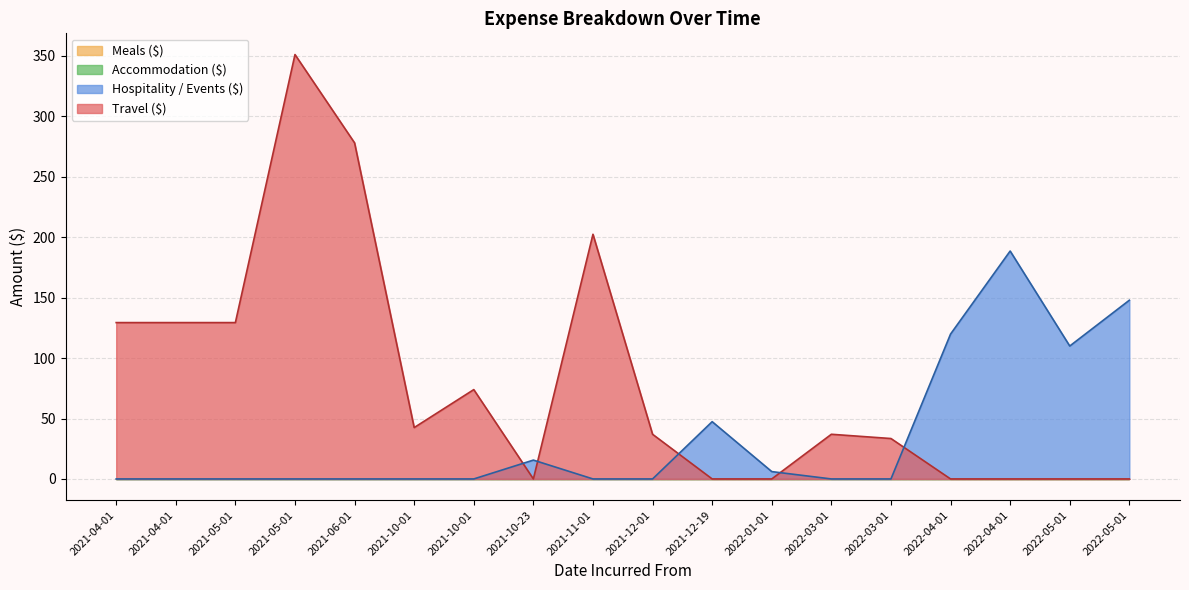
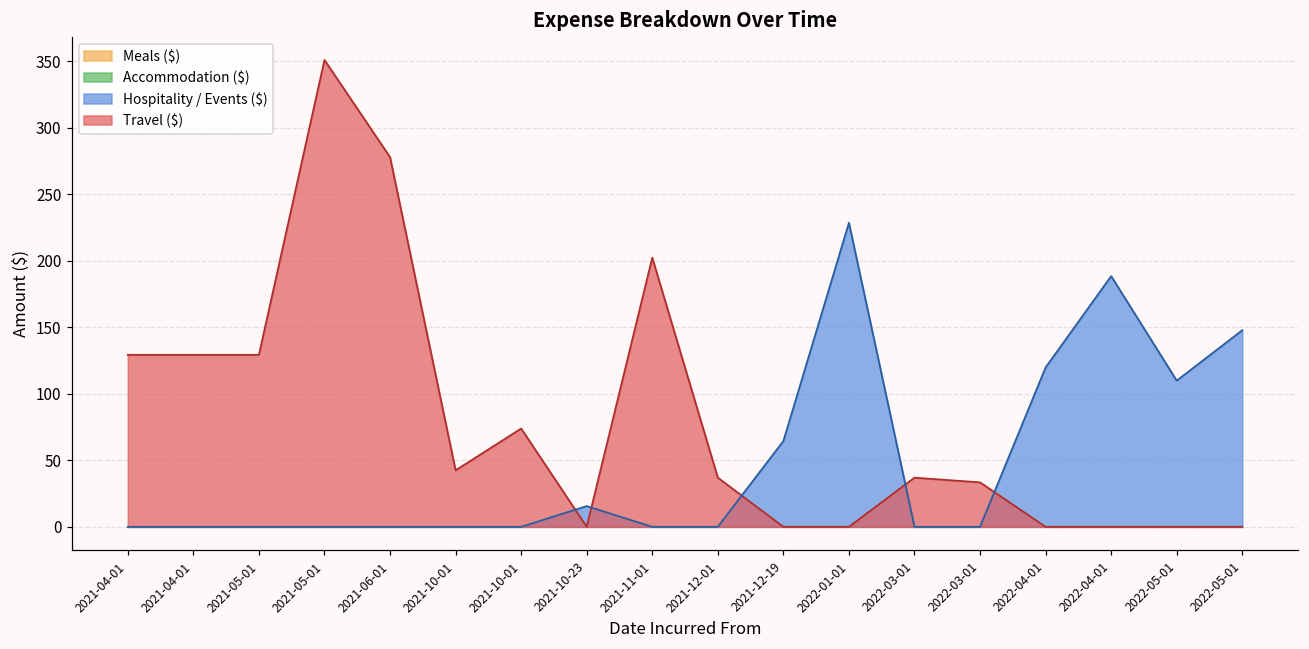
  {
    "Hospitality / Events ($)": {
      "2021-10-23": 16,
-     "2021-12-19": 47,
-     "2022-01-01": 6
+     "2021-12-19": 65,
+     "2022-01-01": 229
    },
    "Travel ($)": {
      "2021-06-01": 278,
      "2021-11-01": 202,
      "2021-12-01": 37
    }
  }
